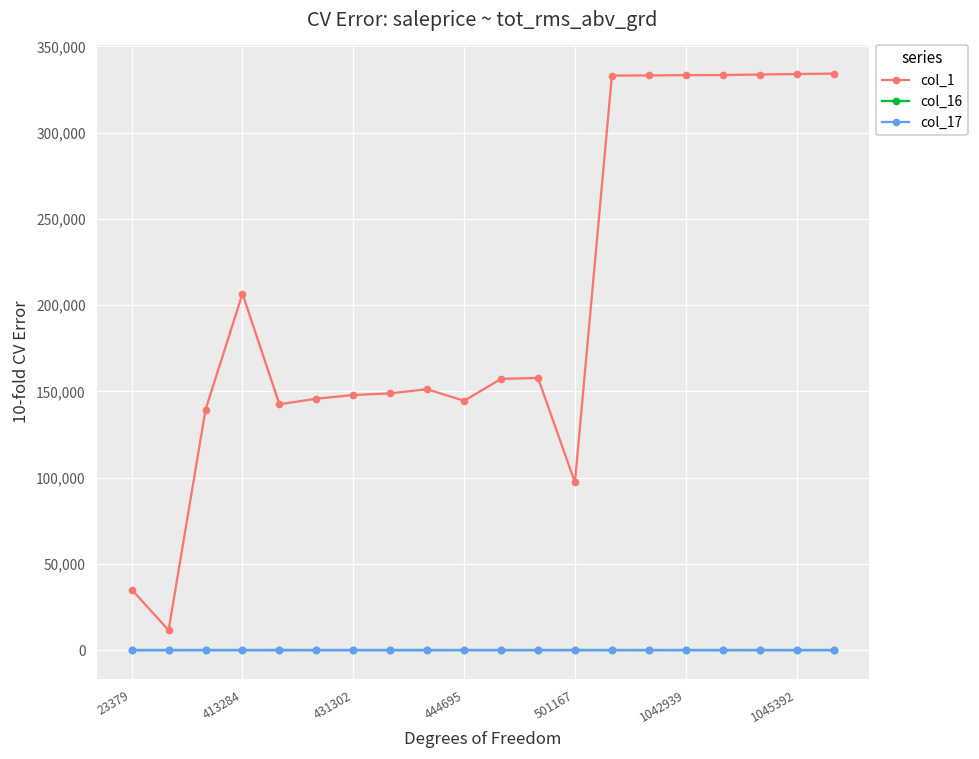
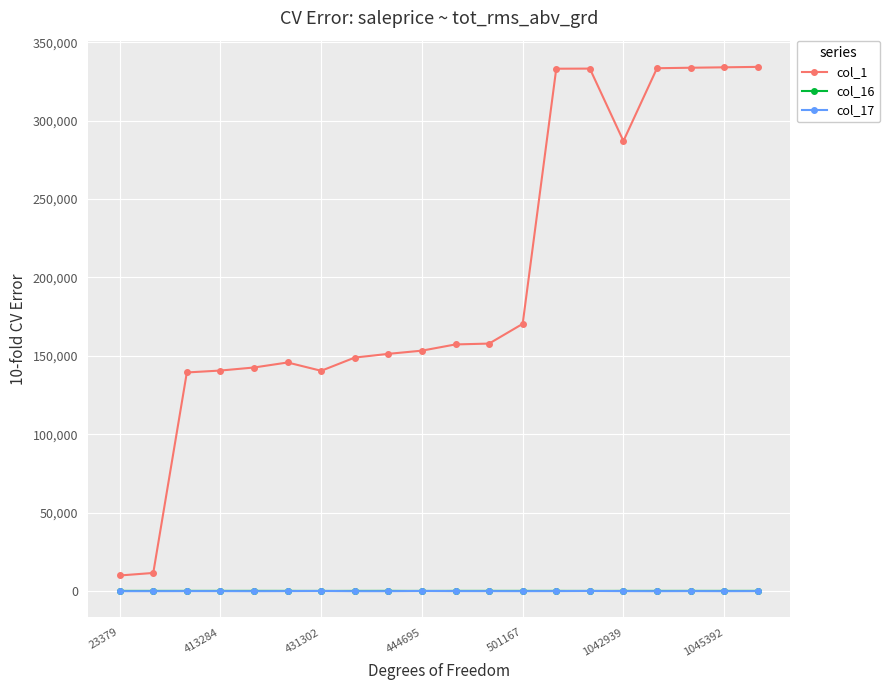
  {
    "col_1": {
-     "23379": "35,000",
-     "413284": "207,000",
-     "431302": "148,000",
-     "444695": "145,000",
-     "501167": "97,000",
-     "1042939": "333,000",
+     "23379": "10,000",
+     "413284": "141,000",
+     "431302": "140,000",
+     "444695": "153,000",
+     "501167": "170,000",
+     "1042939": "287,000",
      "1045392": "334,000"
    },
    "col_17": {
      "23379": "0",
      "413284": "0",
      "431302": "0",
      "444695": "0",
      "501167": "0",
      "1042939": "0",
      "1045392": "0"
    }
  }
